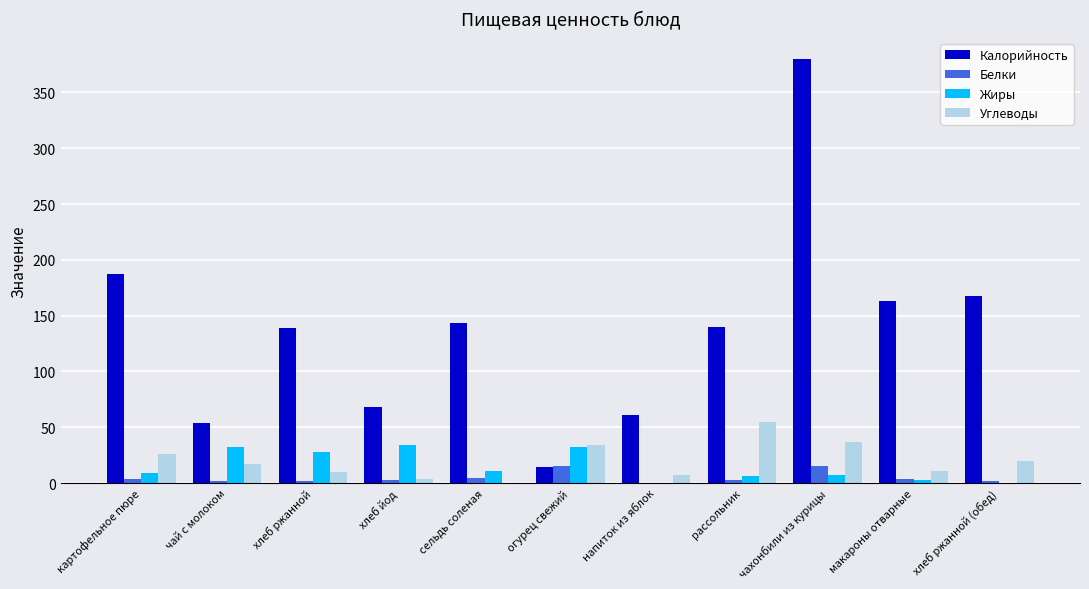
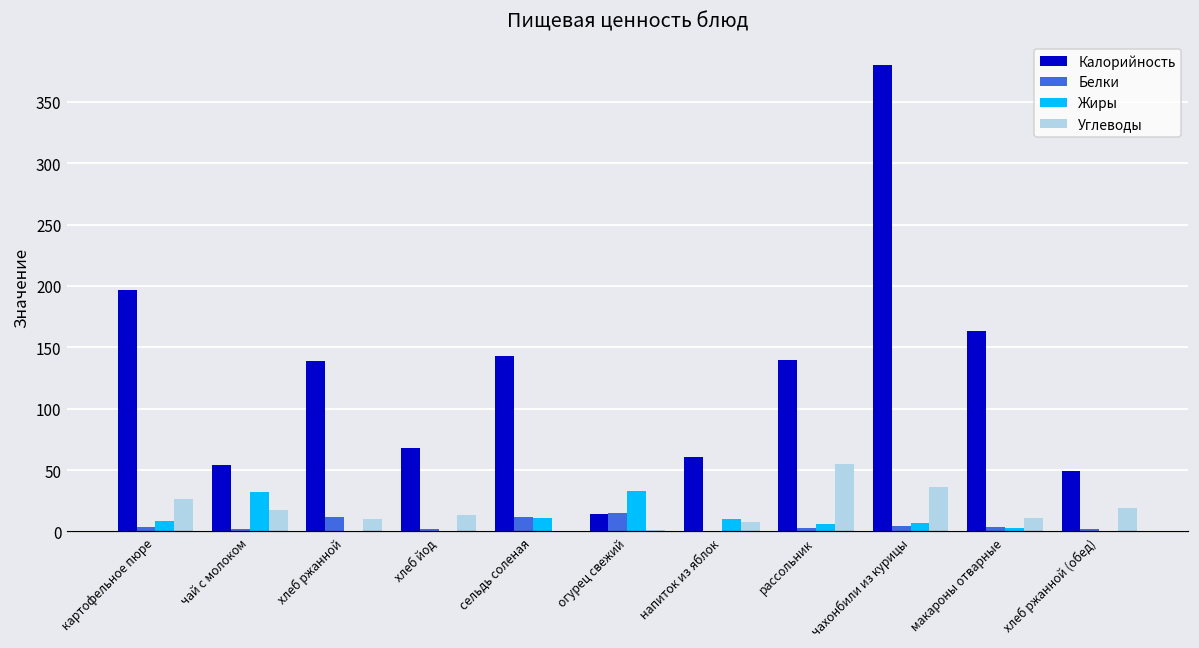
  {
    "Калорийность": {
-     "картофельное пюре": 187,
+     "картофельное пюре": 197,
      "чай с молоком": 54,
      "хлеб ржанной": 139,
      "хлеб йод": 68,
      "сельдь соленая": 143,
      "огурец свежий": 14,
      "напиток из яблок": 61,
      "рассольник": 140,
      "чахонбили из курицы": 380,
      "макароны отварные": 163,
-     "хлеб ржанной (обед)": 168
+     "хлеб ржанной (обед)": 50
    },
    "Белки": {
      "картофельное пюре": 4,
-     "хлеб ржанной": 2,
+     "хлеб ржанной": 12,
      "хлеб йод": 2,
-     "сельдь соленая": 4,
+     "сельдь соленая": 12,
      "огурец свежий": 15,
      "напиток из яблок": 0,
      "рассольник": 3,
-     "чахонбили из курицы": 16,
+     "чахонбили из курицы": 4,
      "макароны отварные": 4
    },
    "Жиры": {
      "картофельное пюре": 9,
      "чай с молоком": 32,
-     "хлеб ржанной": 28,
-     "хлеб йод": 34,
+     "хлеб ржанной": 0,
+     "хлеб йод": 0,
      "сельдь соленая": 11,
      "огурец свежий": 33,
-     "напиток из яблок": 0,
+     "напиток из яблок": 10,
      "рассольник": 6,
      "чахонбили из курицы": 7,
      "макароны отварные": 3
    },
    "Углеводы": {
      "картофельное пюре": 26,
      "чай с молоком": 17,
      "хлеб ржанной": 10,
-     "хлеб йод": 4,
+     "хлеб йод": 13,
      "сельдь соленая": 0,
-     "огурец свежий": 34,
+     "огурец свежий": 1,
      "напиток из яблок": 8,
      "рассольник": 55,
      "чахонбили из курицы": 37,
      "макароны отварные": 11,
      "хлеб ржанной (обед)": 19
    }
  }
